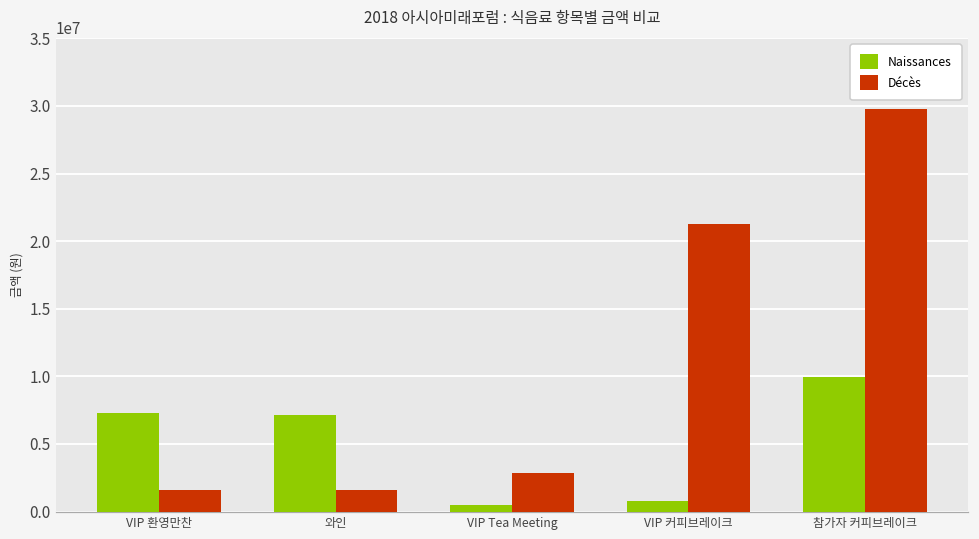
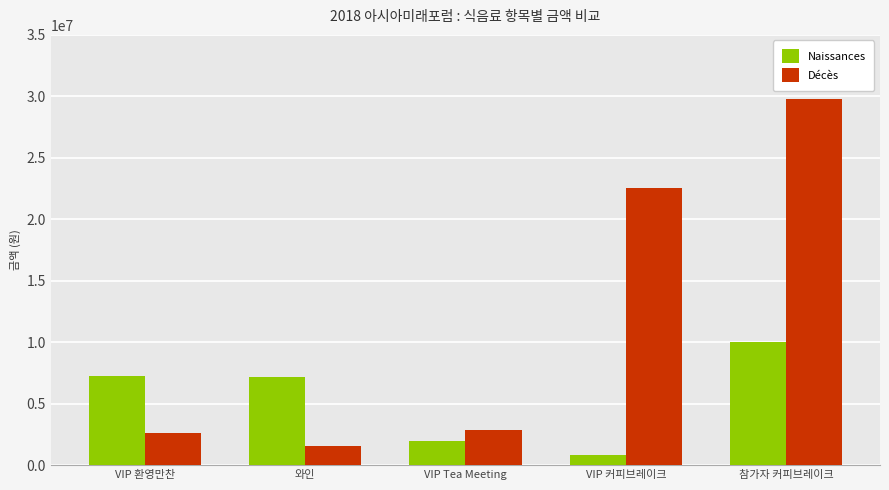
  {
    "Naissances": {
      "VIP 환영만찬": 7300000,
      "와인": 7200000,
-     "VIP Tea Meeting": 500000,
+     "VIP Tea Meeting": 2000000,
      "VIP 커피브레이크": 800000,
      "참가자 커피브레이크": 10000000
    },
    "Décès": {
-     "VIP 환영만찬": 1600000,
+     "VIP 환영만찬": 2600000,
      "와인": 1600000,
      "VIP Tea Meeting": 2900000,
-     "VIP 커피브레이크": 21300000,
+     "VIP 커피브레이크": 22500000,
      "참가자 커피브레이크": 29800000
    }
  }
